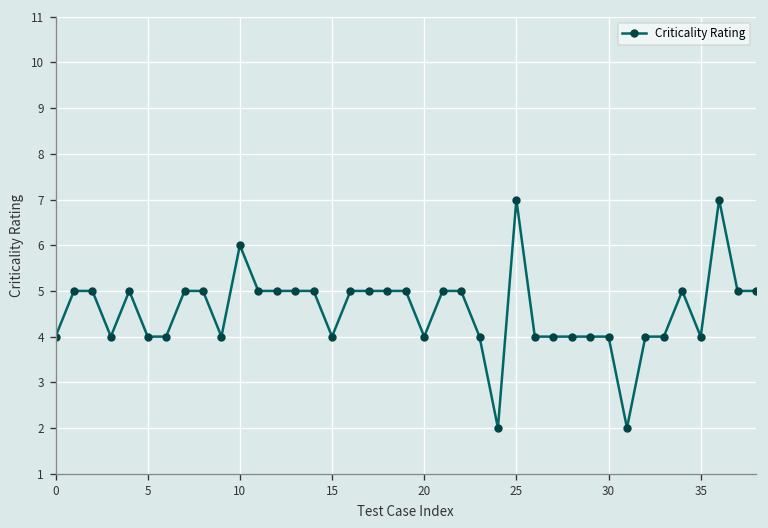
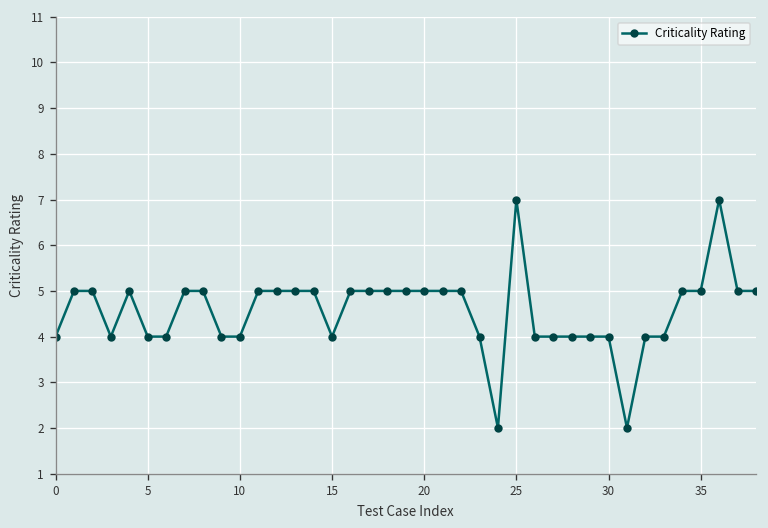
  {
    "0": 4,
    "5": 4,
-   "10": 6,
+   "10": 4,
    "15": 4,
-   "20": 4,
+   "20": 5,
    "25": 7,
    "30": 4,
-   "35": 4
+   "35": 5
  }
